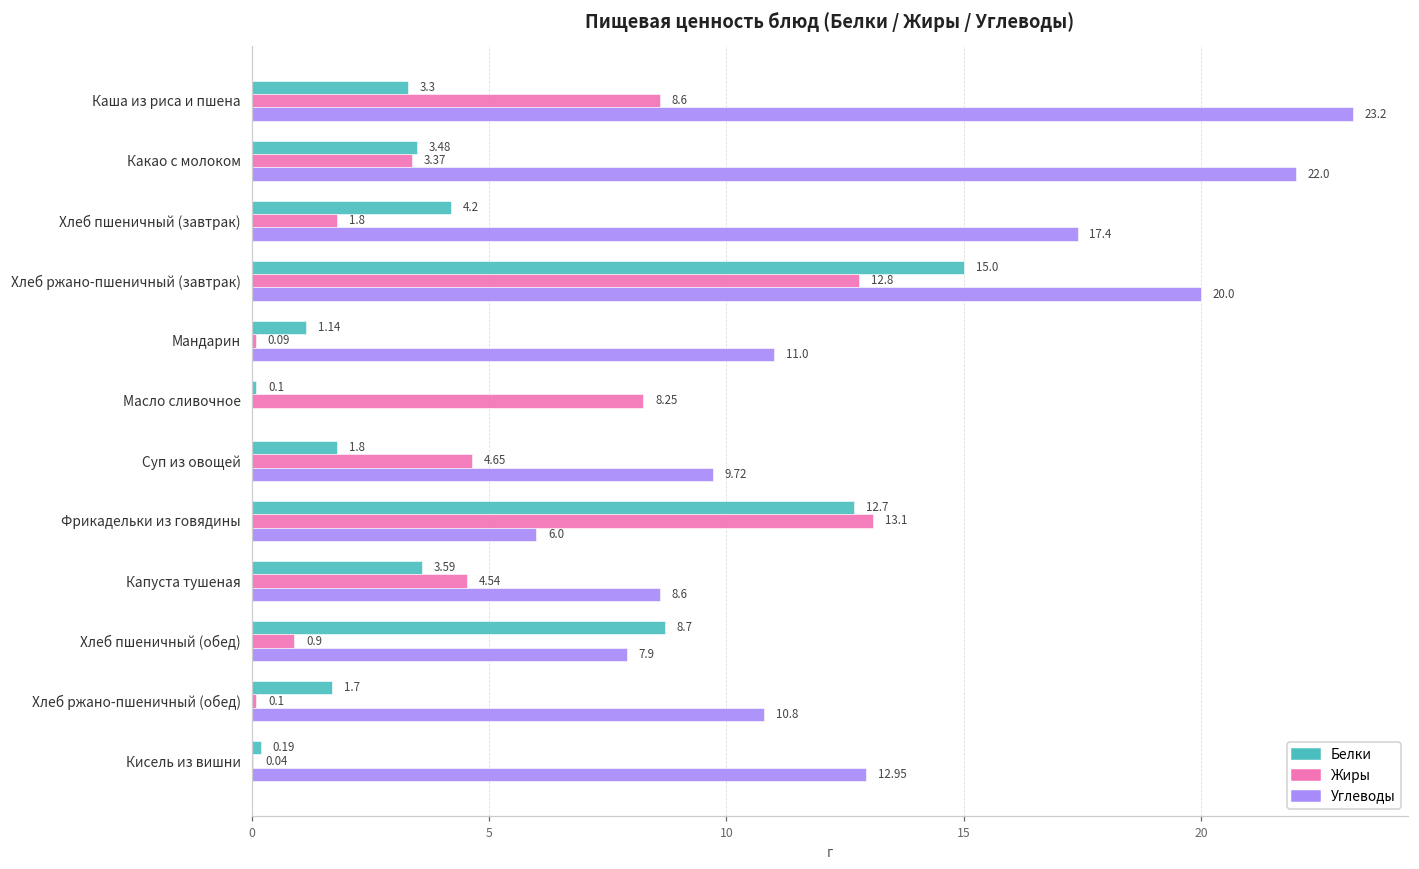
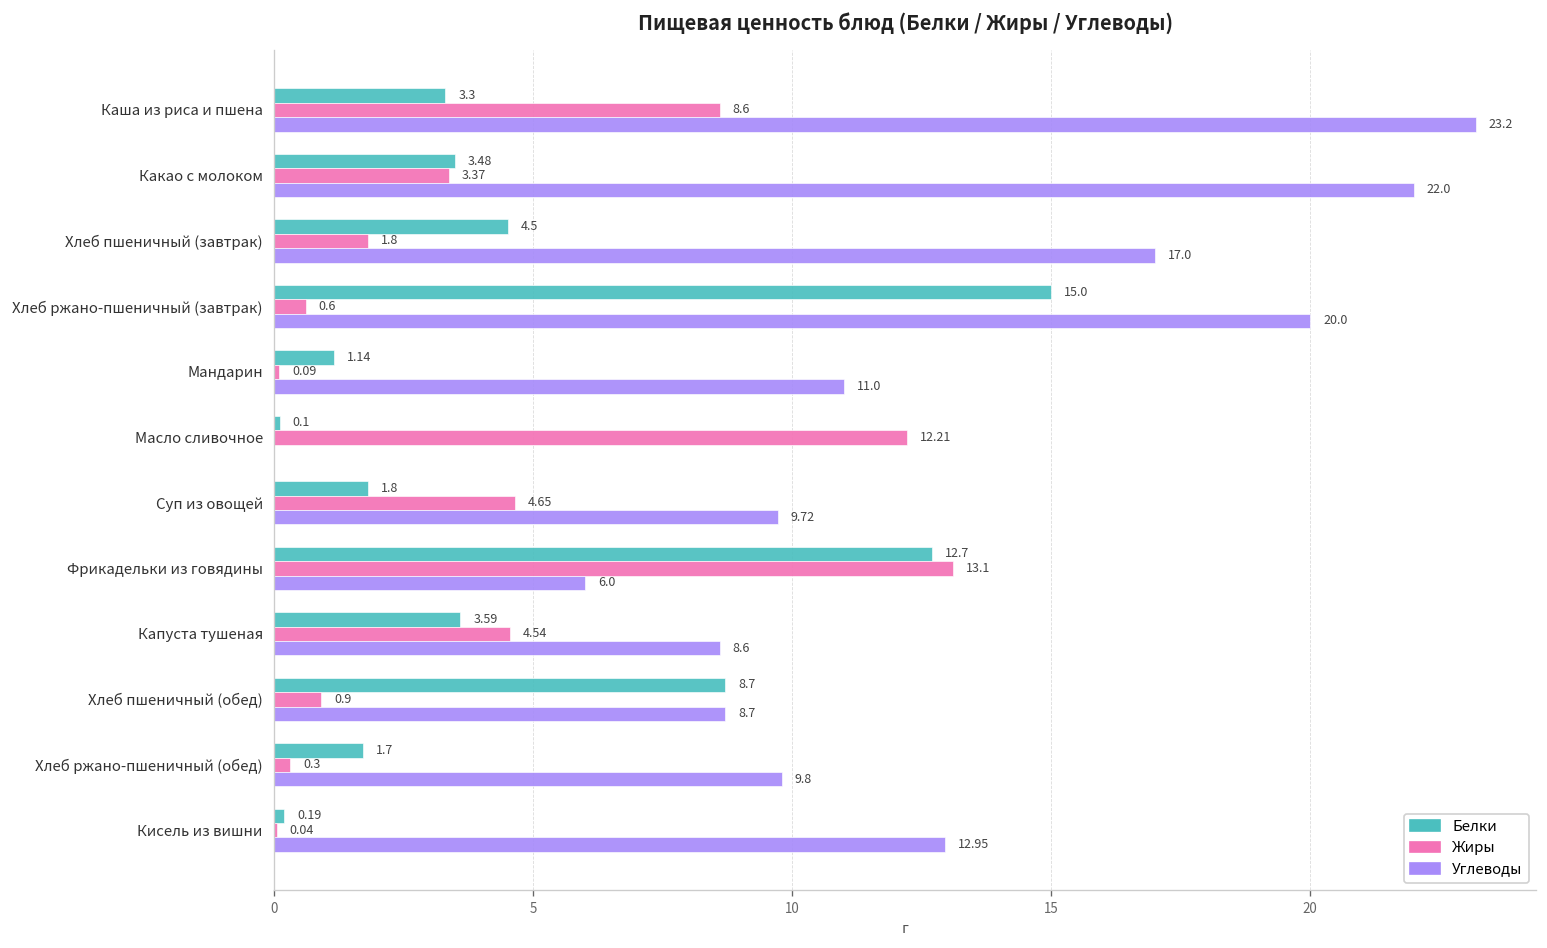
  {
    "Белки": {
      "Каша из риса и пшена": 3.3,
      "Какао с молоком": 3.48,
-     "Хлеб пшеничный (завтрак)": 4.2,
+     "Хлеб пшеничный (завтрак)": 4.5,
      "Хлеб ржано-пшеничный (завтрак)": 15.0,
      "Мандарин": 1.14,
      "Масло сливочное": 0.1,
      "Суп из овощей": 1.8,
      "Фрикадельки из говядины": 12.7,
      "Капуста тушеная": 3.59,
      "Хлеб пшеничный (обед)": 8.7,
      "Хлеб ржано-пшеничный (обед)": 1.7,
      "Кисель из вишни": 0.19
    },
    "Жиры": {
      "Каша из риса и пшена": 8.6,
      "Какао с молоком": 3.37,
      "Хлеб пшеничный (завтрак)": 1.8,
-     "Хлеб ржано-пшеничный (завтрак)": 12.8,
+     "Хлеб ржано-пшеничный (завтрак)": 0.6,
      "Мандарин": 0.09,
-     "Масло сливочное": 8.25,
+     "Масло сливочное": 12.21,
      "Суп из овощей": 4.65,
      "Фрикадельки из говядины": 13.1,
      "Капуста тушеная": 4.54,
      "Хлеб пшеничный (обед)": 0.9,
-     "Хлеб ржано-пшеничный (обед)": 0.1,
+     "Хлеб ржано-пшеничный (обед)": 0.3,
      "Кисель из вишни": 0.04
    },
    "Углеводы": {
      "Каша из риса и пшена": 23.2,
      "Какао с молоком": 22.0,
-     "Хлеб пшеничный (завтрак)": 17.4,
+     "Хлеб пшеничный (завтрак)": 17.0,
      "Хлеб ржано-пшеничный (завтрак)": 20.0,
      "Мандарин": 11.0,
      "Суп из овощей": 9.72,
      "Фрикадельки из говядины": 6.0,
      "Капуста тушеная": 8.6,
-     "Хлеб пшеничный (обед)": 7.9,
-     "Хлеб ржано-пшеничный (обед)": 10.8,
+     "Хлеб пшеничный (обед)": 8.7,
+     "Хлеб ржано-пшеничный (обед)": 9.8,
      "Кисель из вишни": 12.95
    }
  }
